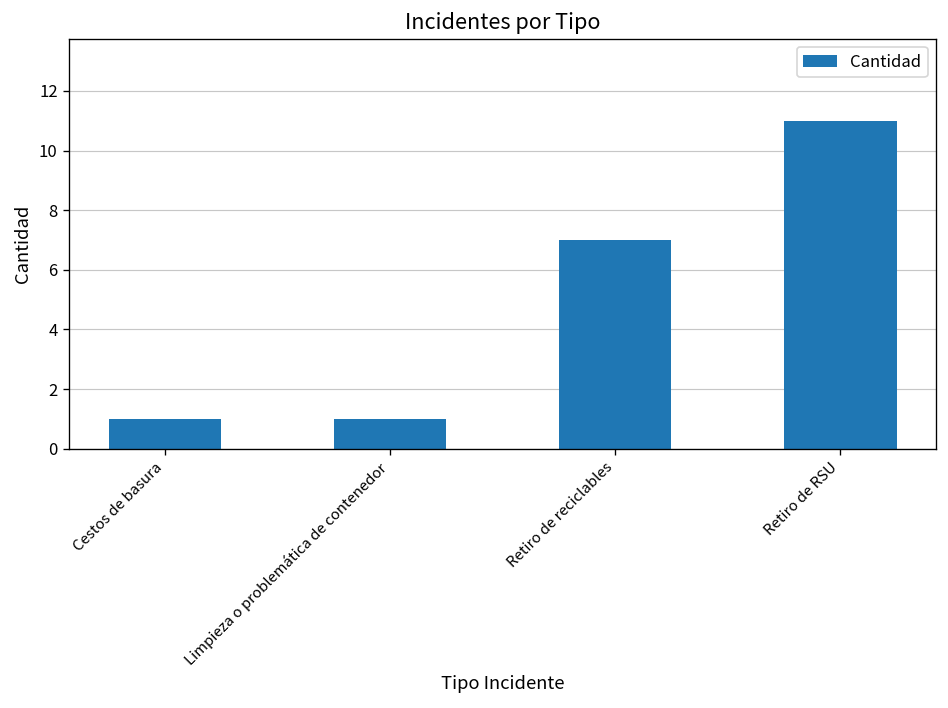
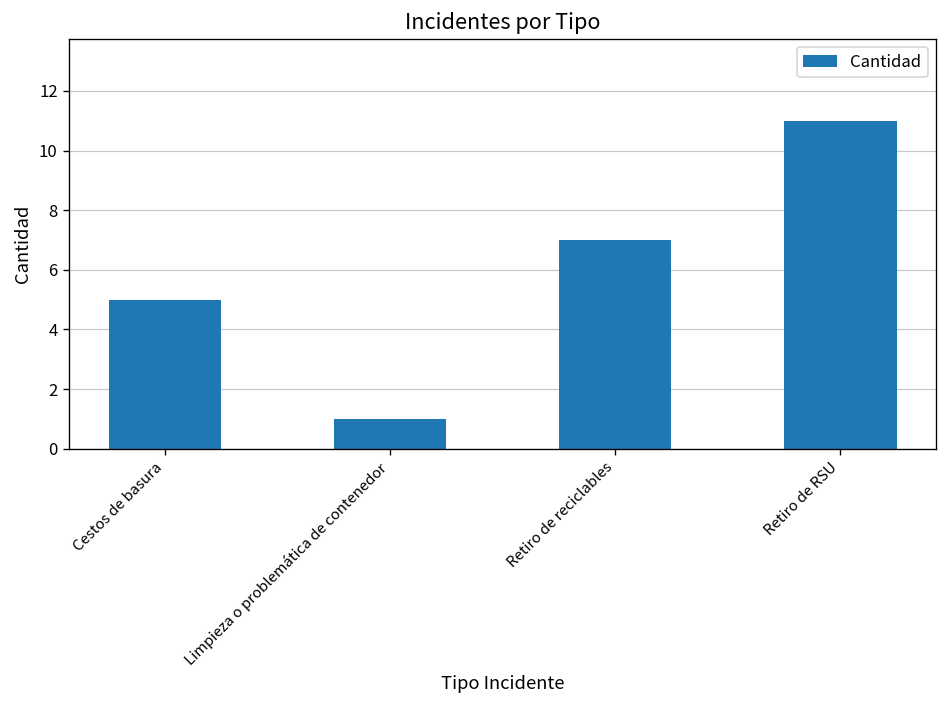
  {
-   "Cestos de basura": 1,
+   "Cestos de basura": 5,
    "Limpieza o problemática de contenedor": 1,
    "Retiro de reciclables": 7,
    "Retiro de RSU": 11
  }
